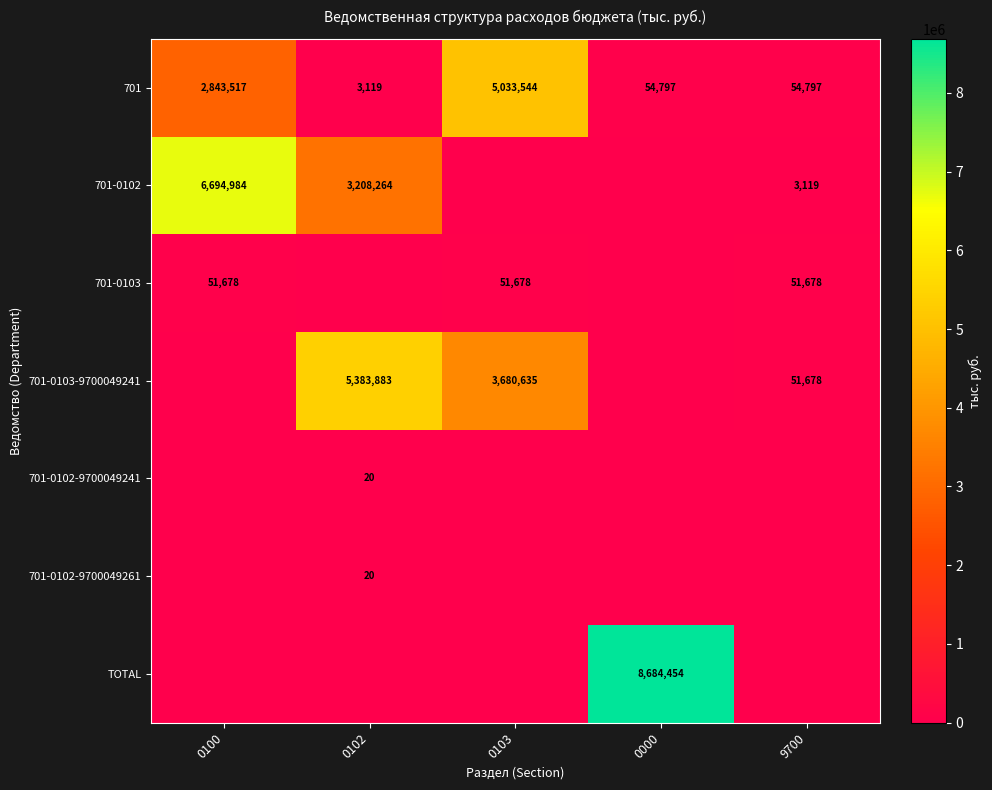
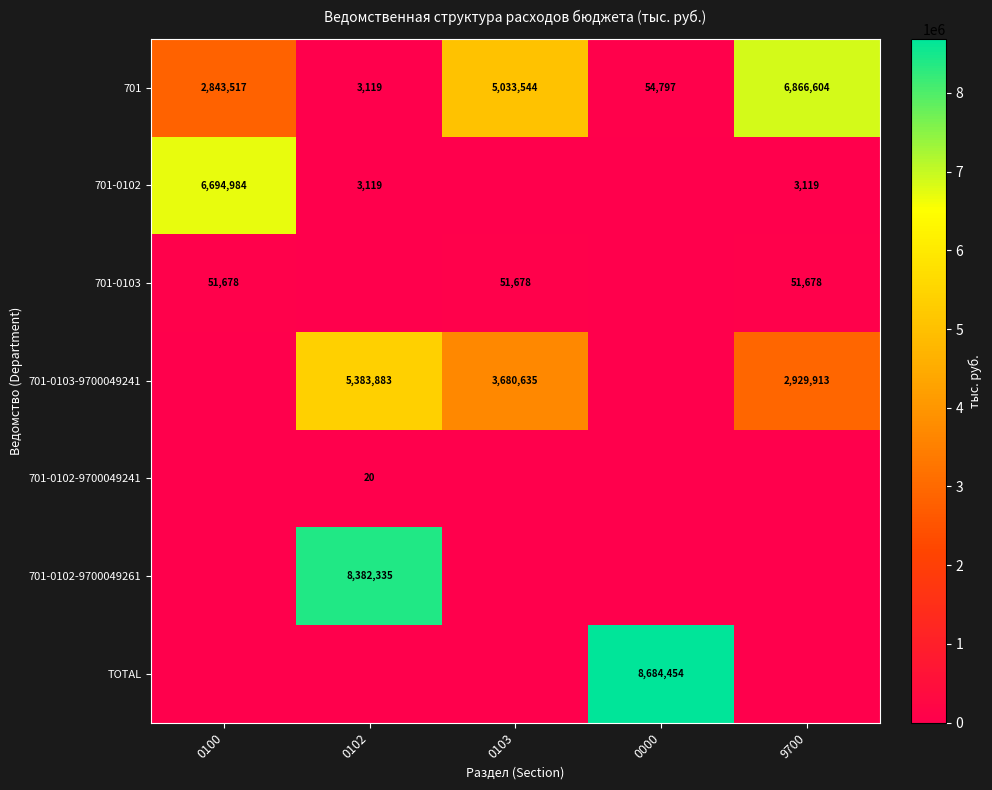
  {
    "701": {
      "0100": "2,843,517",
      "0102": "3,119",
      "0103": "5,033,544",
      "0000": "54,797",
-     "9700": "54,797"
+     "9700": "6,866,604"
    },
    "701-0102": {
      "0100": "6,694,984",
-     "0102": "3,208,264",
+     "0102": "3,119",
      "9700": "3,119"
    },
    "701-0103": {
      "0100": "51,678",
      "0103": "51,678",
      "9700": "51,678"
    },
    "701-0103-9700049241": {
      "0102": "5,383,883",
      "0103": "3,680,635",
-     "9700": "51,678"
+     "9700": "2,929,913"
    },
    "701-0102-9700049241": {
      "0102": "20"
    },
    "701-0102-9700049261": {
-     "0102": "20"
+     "0102": "8,382,335"
    },
    "TOTAL": {
      "0000": "8,684,454"
    }
  }
